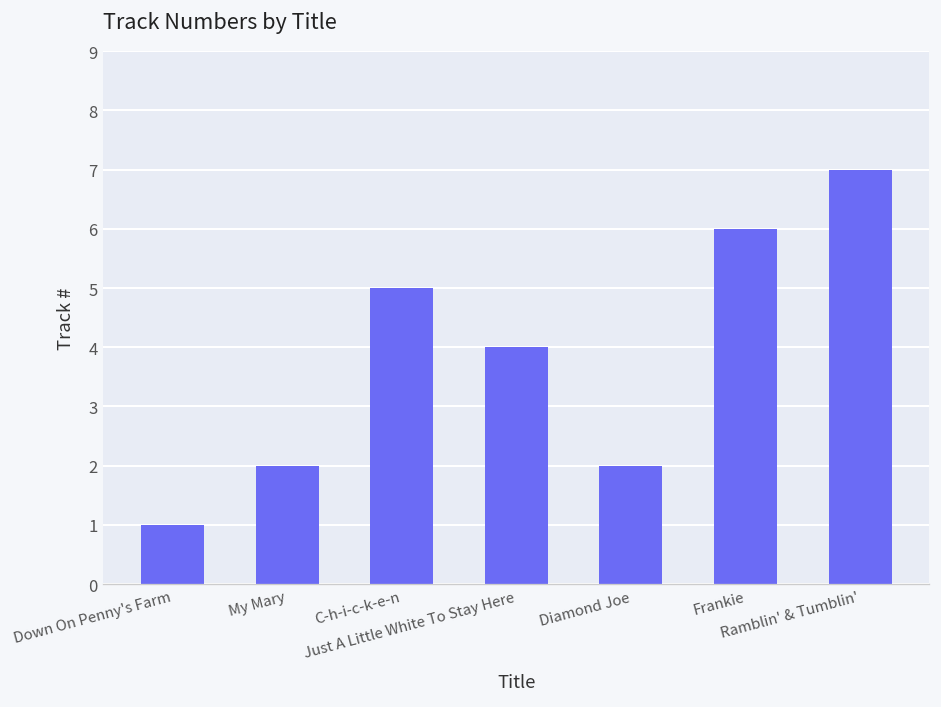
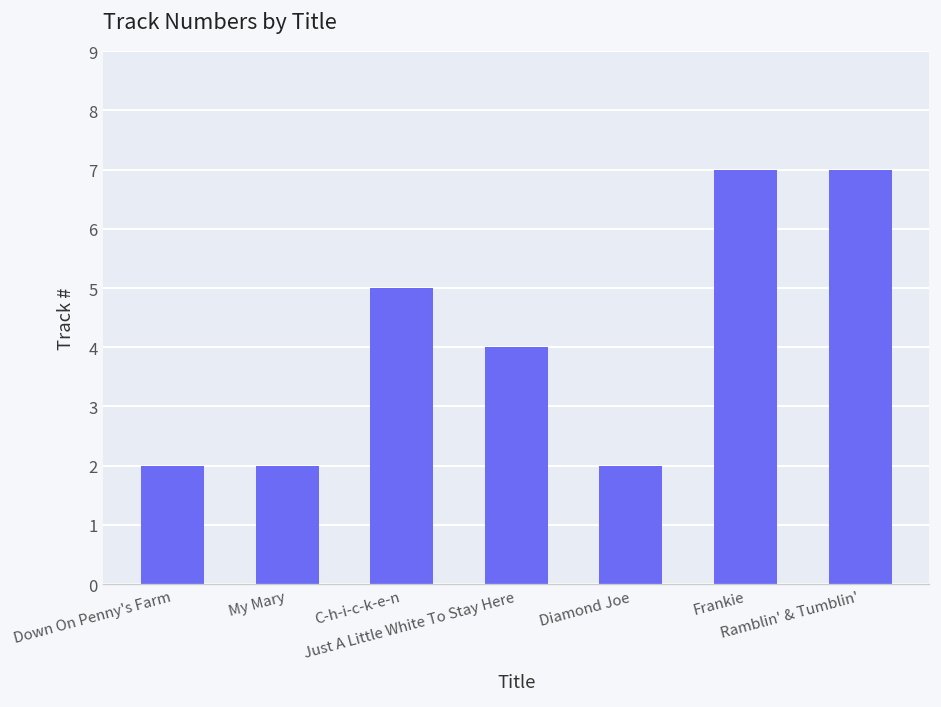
  {
-   "Down On Penny's Farm": 1,
+   "Down On Penny's Farm": 2,
    "My Mary": 2,
    "C-h-i-c-k-e-n": 5,
    "Just A Little White To Stay Here": 4,
    "Diamond Joe": 2,
-   "Frankie": 6,
+   "Frankie": 7,
    "Ramblin' & Tumblin'": 7
  }
